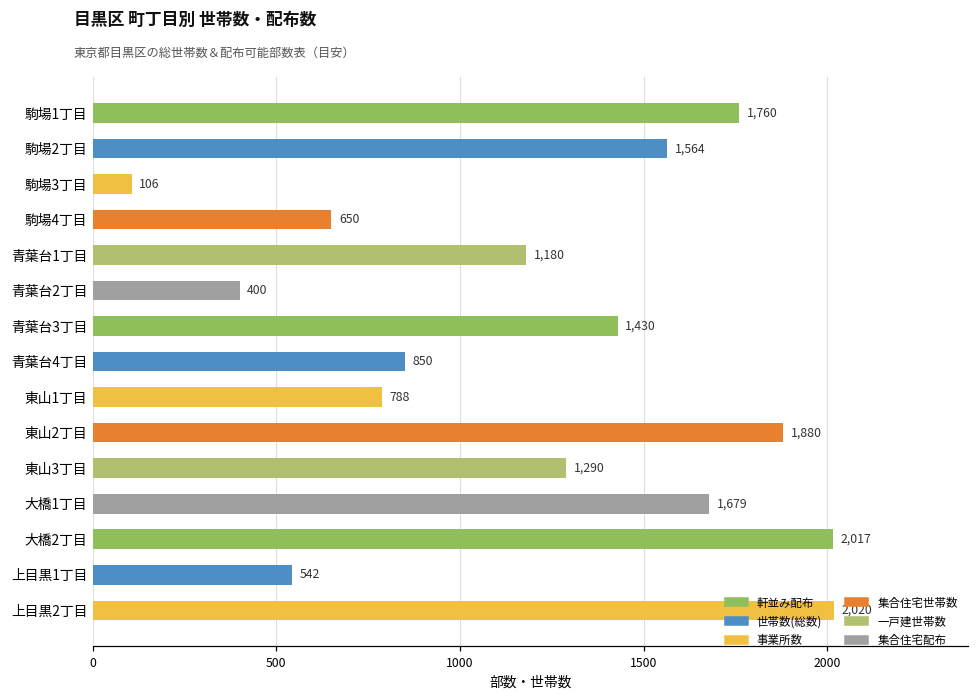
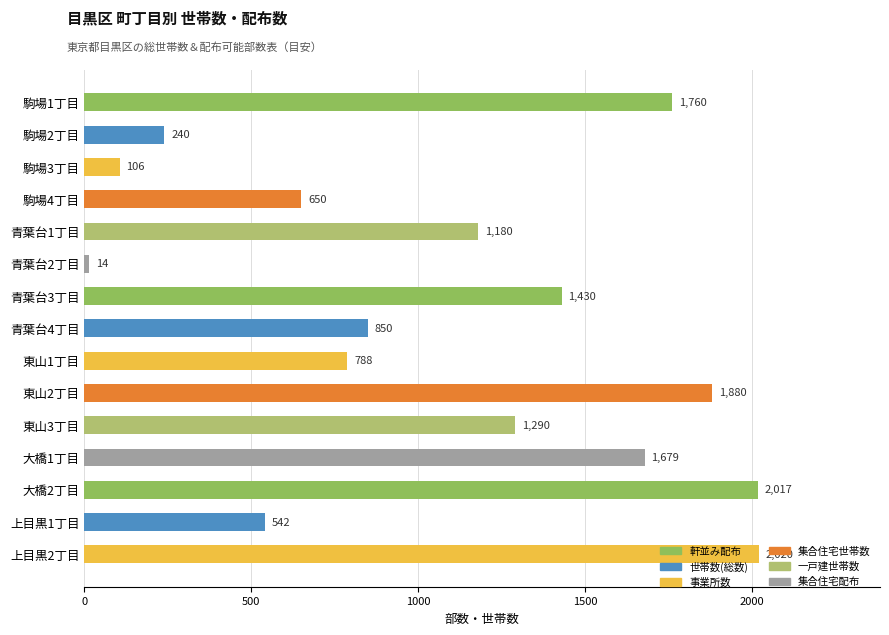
  {
    "駒場1丁目": "1,760",
-   "駒場2丁目": "1,564",
+   "駒場2丁目": "240",
    "駒場3丁目": "106",
    "駒場4丁目": "650",
    "青葉台1丁目": "1,180",
-   "青葉台2丁目": "400",
+   "青葉台2丁目": "14",
    "青葉台3丁目": "1,430",
    "青葉台4丁目": "850",
    "東山1丁目": "788",
    "東山2丁目": "1,880",
    "東山3丁目": "1,290",
    "大橋1丁目": "1,679",
    "大橋2丁目": "2,017",
    "上目黒1丁目": "542",
    "上目黒2丁目": "2,020"
  }
